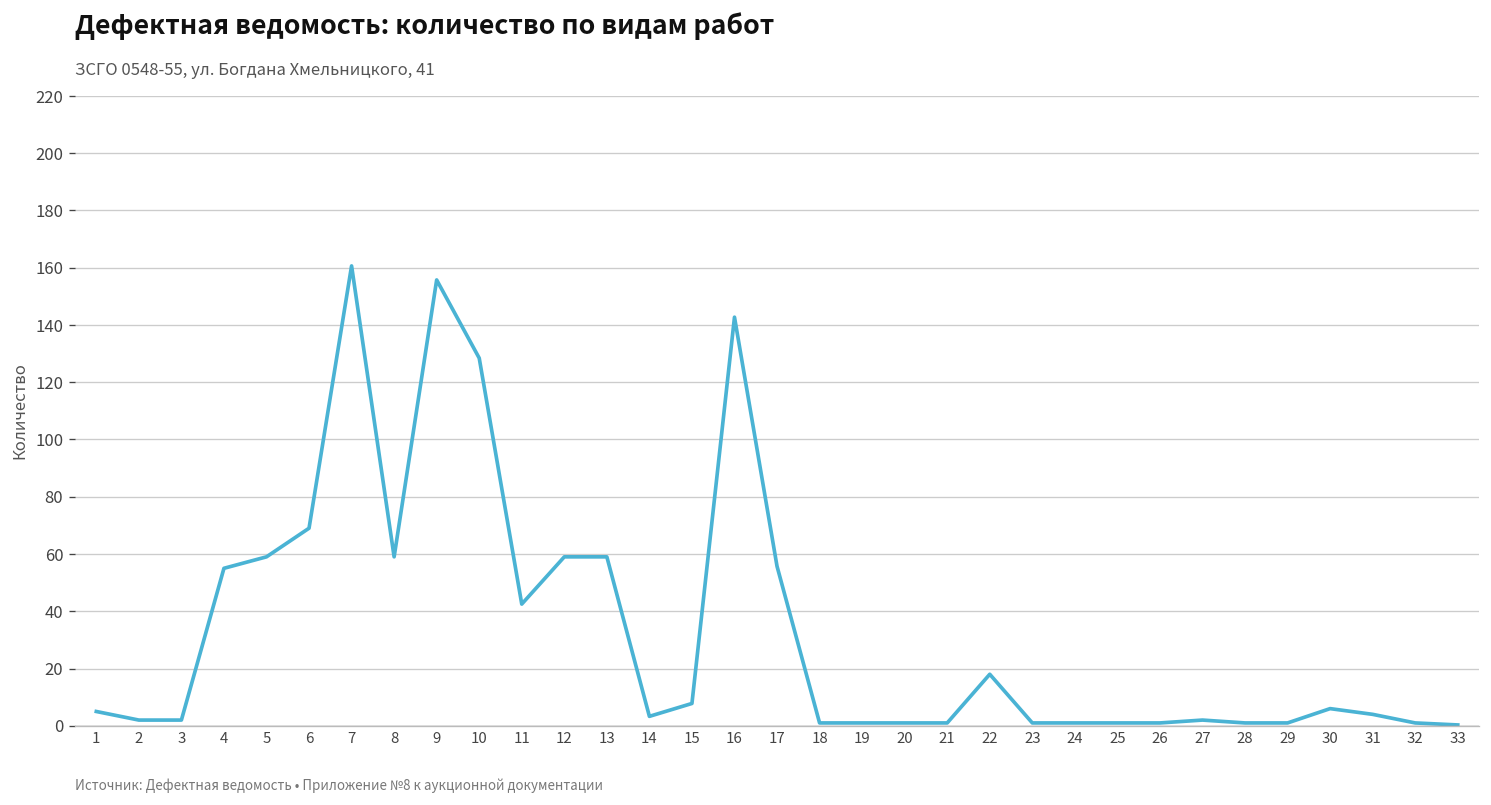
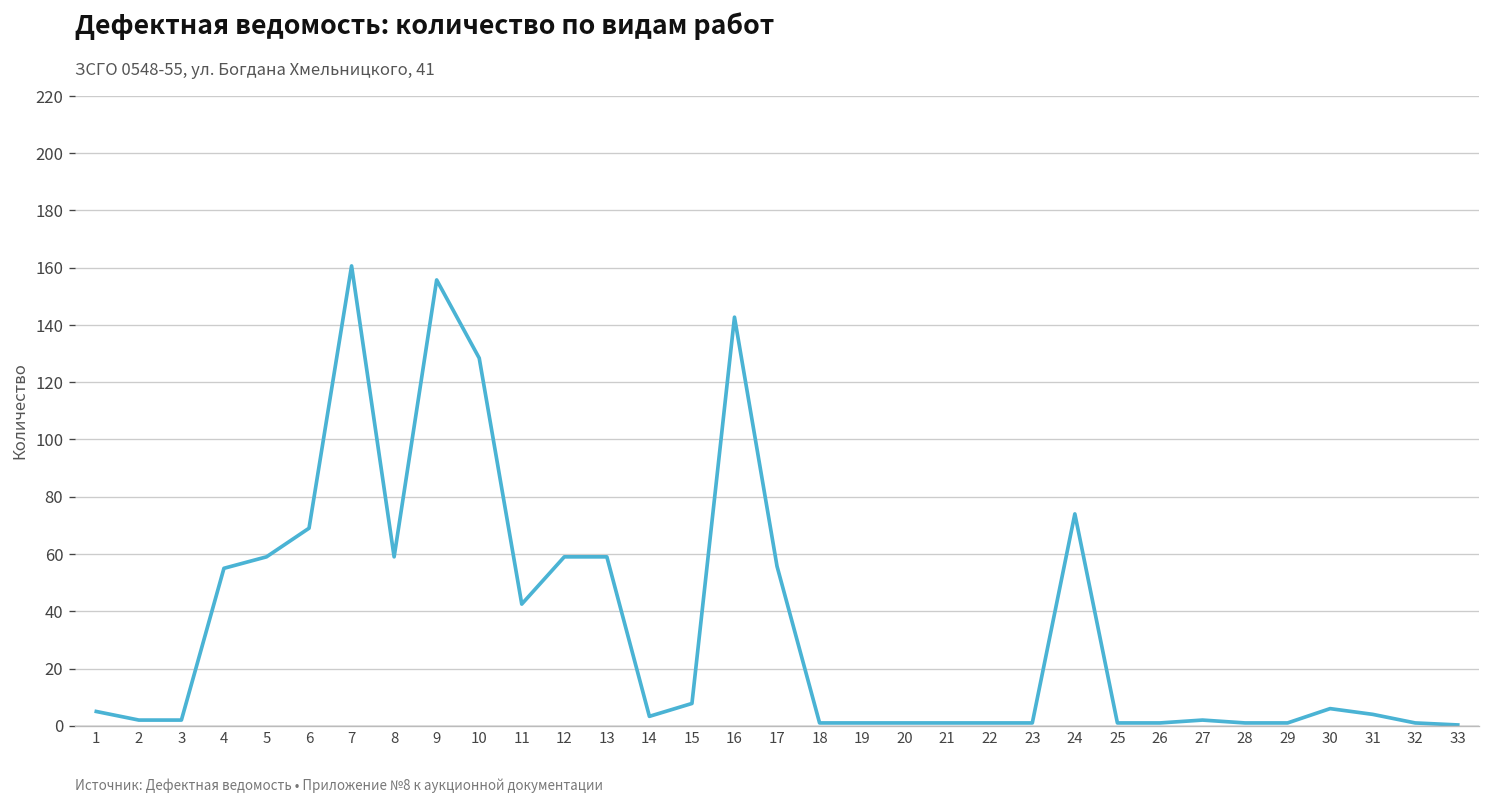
  {
    "1": 5,
    "2": 2,
    "3": 2,
    "4": 55,
    "5": 59,
    "6": 69,
    "7": 161,
    "8": 59,
    "9": 156,
    "10": 128,
    "11": 43,
    "12": 59,
    "13": 59,
    "14": 3,
    "15": 8,
    "16": 143,
    "17": 56,
    "18": 1,
    "19": 1,
    "20": 1,
    "21": 1,
-   "22": 18,
+   "22": 1,
    "23": 1,
-   "24": 1,
+   "24": 74,
    "25": 1,
    "26": 1,
    "27": 2,
    "28": 1,
    "29": 1,
    "30": 6,
    "31": 4,
    "32": 1,
    "33": 0
  }
